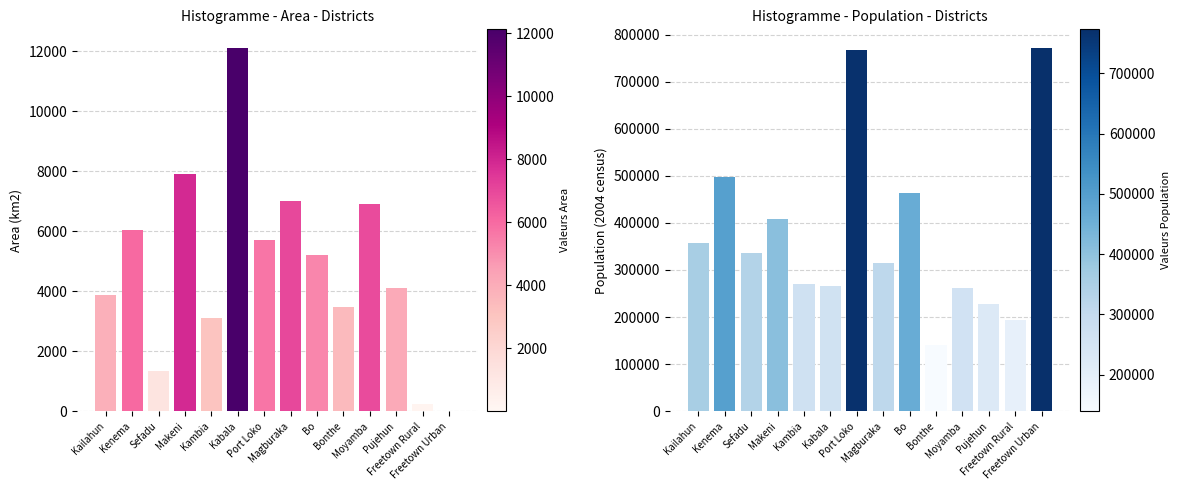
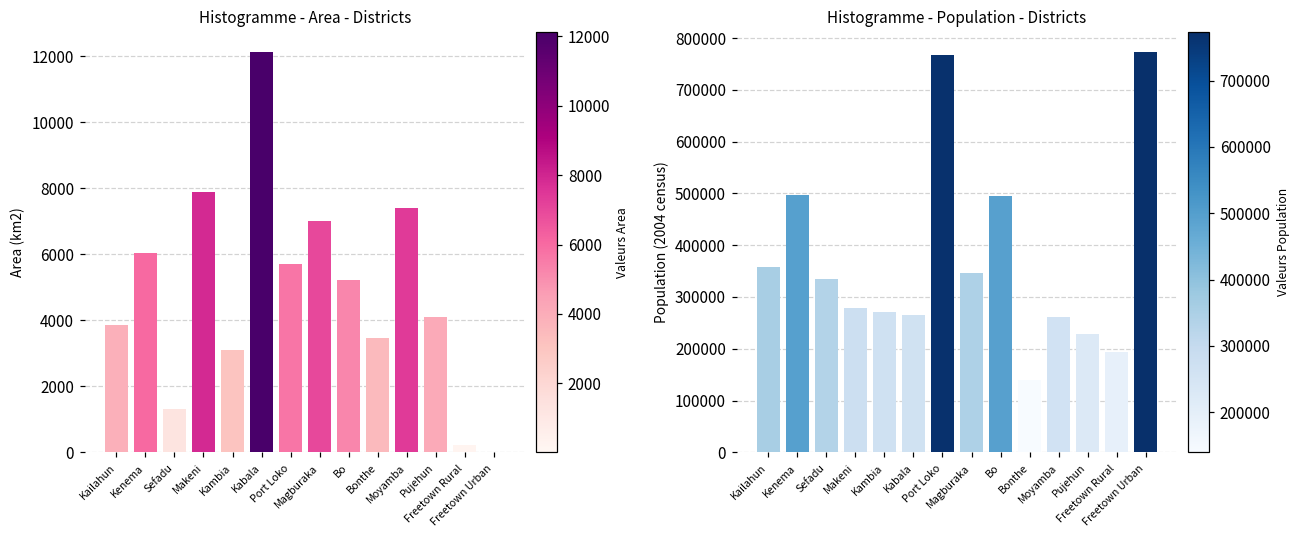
  {
    "Histogramme - Area - Districts": {
      "Kailahun": 3900,
      "Kenema": 6100,
      "Sefadu": 1300,
      "Makeni": 7900,
      "Kambia": 3100,
      "Kabala": 12100,
      "Port Loko": 5700,
      "Magburaka": 7000,
      "Bo": 5200,
      "Bonthe": 3500,
-     "Moyamba": 6900,
+     "Moyamba": 7400,
      "Pujehun": 4100,
      "Freetown Rural": 200
    },
    "Histogramme - Population - Districts": {
      "Kailahun": 360000,
      "Kenema": 500000,
      "Sefadu": 340000,
-     "Makeni": 410000,
+     "Makeni": 280000,
      "Kambia": 270000,
      "Kabala": 270000,
      "Port Loko": 770000,
-     "Magburaka": 320000,
-     "Bo": 460000,
+     "Magburaka": 350000,
+     "Bo": 500000,
      "Bonthe": 140000,
      "Moyamba": 260000,
      "Pujehun": 230000,
      "Freetown Rural": 190000,
      "Freetown Urban": 770000
    }
  }
